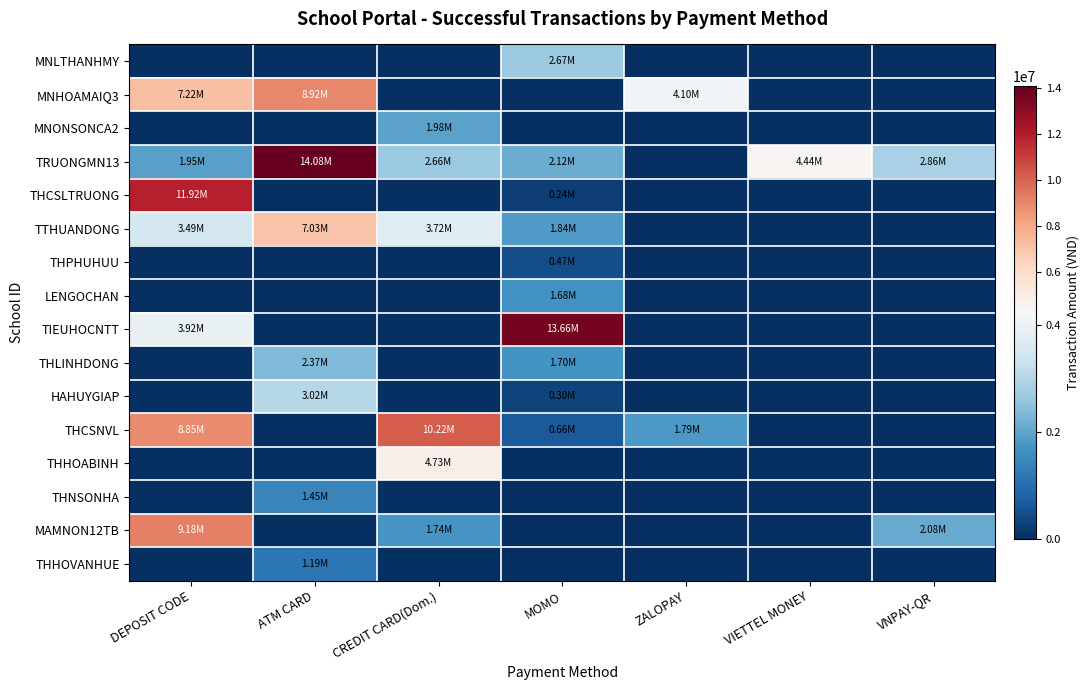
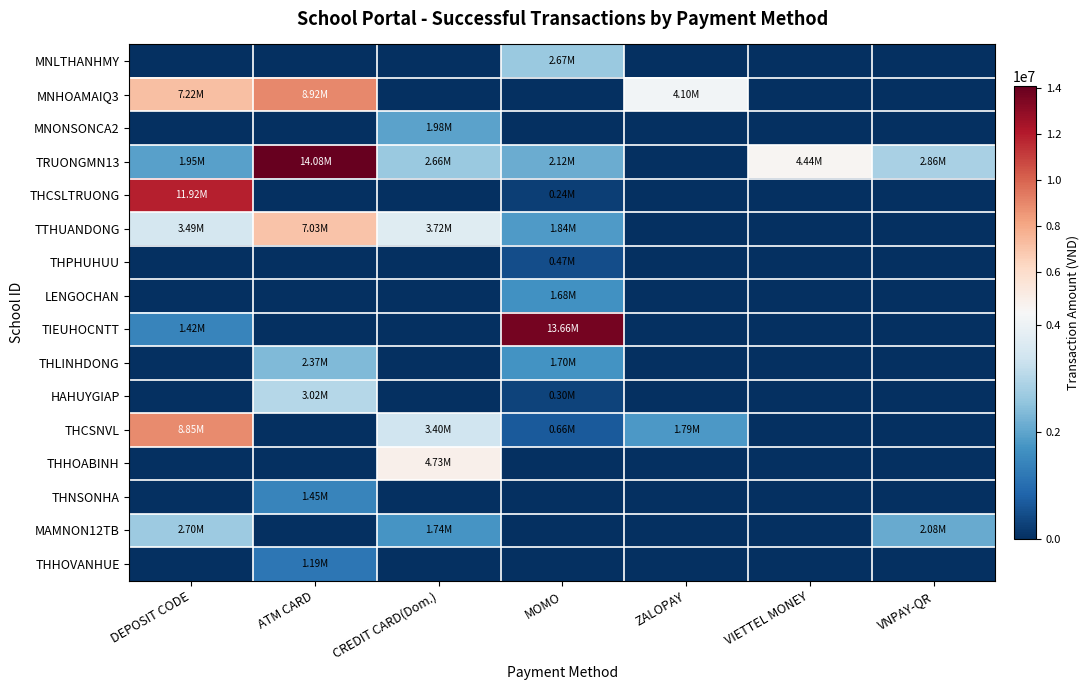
  {
    "MNLTHANHMY": {
      "MOMO": "2.67M"
    },
    "MNHOAMAIQ3": {
      "DEPOSIT CODE": "7.22M",
      "ATM CARD": "8.92M",
      "ZALOPAY": "4.10M"
    },
    "MNONSONCA2": {
      "CREDIT CARD(Dom.)": "1.98M"
    },
    "TRUONGMN13": {
      "DEPOSIT CODE": "1.95M",
      "ATM CARD": "14.08M",
      "CREDIT CARD(Dom.)": "2.66M",
      "MOMO": "2.12M",
      "VIETTEL MONEY": "4.44M",
      "VNPAY-QR": "2.86M"
    },
    "THCSLTRUONG": {
      "DEPOSIT CODE": "11.92M",
      "MOMO": "0.24M"
    },
    "TTHUANDONG": {
      "DEPOSIT CODE": "3.49M",
      "ATM CARD": "7.03M",
      "CREDIT CARD(Dom.)": "3.72M",
      "MOMO": "1.84M"
    },
    "THPHUHUU": {
      "MOMO": "0.47M"
    },
    "LENGOCHAN": {
      "MOMO": "1.68M"
    },
    "TIEUHOCNTT": {
-     "DEPOSIT CODE": "3.92M",
+     "DEPOSIT CODE": "1.42M",
      "MOMO": "13.66M"
    },
    "THLINHDONG": {
      "ATM CARD": "2.37M",
      "MOMO": "1.70M"
    },
    "HAHUYGIAP": {
      "ATM CARD": "3.02M",
      "MOMO": "0.30M"
    },
    "THCSNVL": {
      "DEPOSIT CODE": "8.85M",
-     "CREDIT CARD(Dom.)": "10.22M",
+     "CREDIT CARD(Dom.)": "3.40M",
      "MOMO": "0.66M",
      "ZALOPAY": "1.79M"
    },
    "THHOABINH": {
      "CREDIT CARD(Dom.)": "4.73M"
    },
    "THNSONHA": {
      "ATM CARD": "1.45M"
    },
    "MAMNON12TB": {
-     "DEPOSIT CODE": "9.18M",
+     "DEPOSIT CODE": "2.70M",
      "CREDIT CARD(Dom.)": "1.74M",
      "VNPAY-QR": "2.08M"
    },
    "THHOVANHUE": {
      "ATM CARD": "1.19M"
    }
  }
